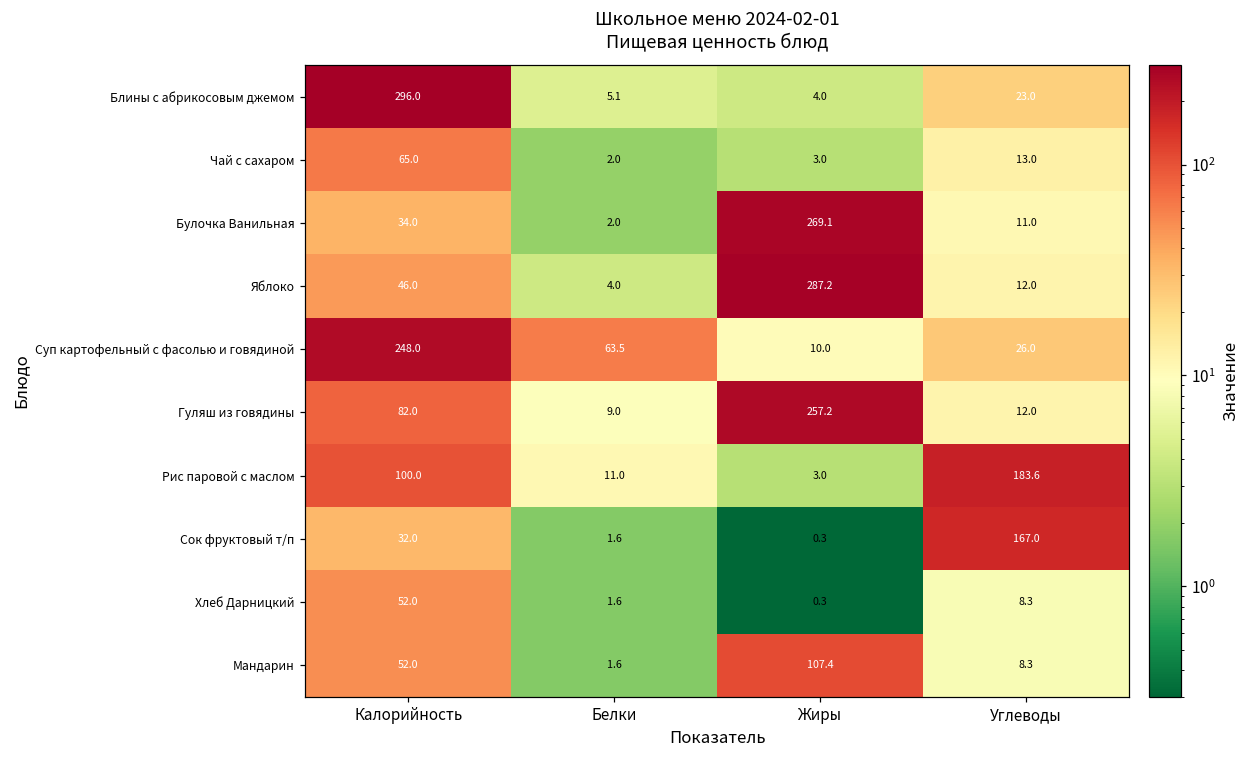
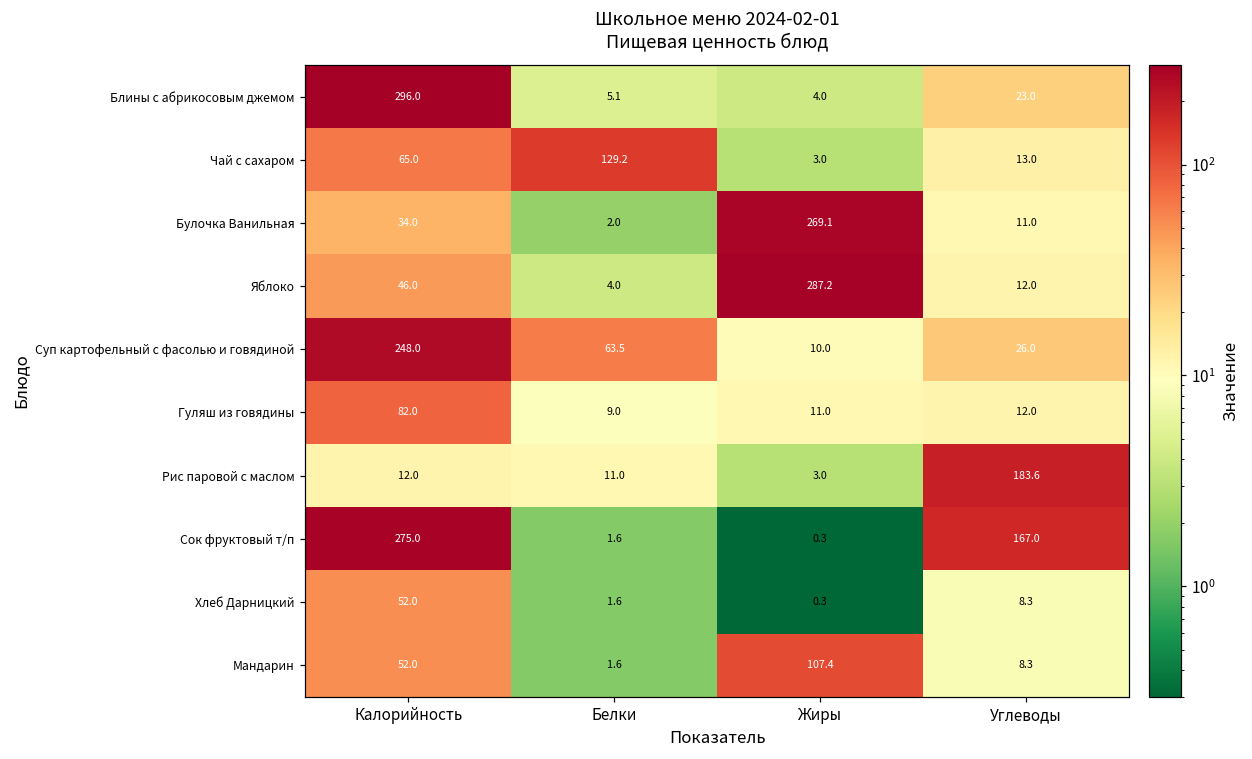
  {
    "Блины с абрикосовым джемом": {
      "Калорийность": 296.0,
      "Белки": 5.1,
      "Жиры": 4.0,
      "Углеводы": 23.0
    },
    "Чай с сахаром": {
      "Калорийность": 65.0,
-     "Белки": 2.0,
+     "Белки": 129.2,
      "Жиры": 3.0,
      "Углеводы": 13.0
    },
    "Булочка Ванильная": {
      "Калорийность": 34.0,
      "Белки": 2.0,
      "Жиры": 269.1,
      "Углеводы": 11.0
    },
    "Яблоко": {
      "Калорийность": 46.0,
      "Белки": 4.0,
      "Жиры": 287.2,
      "Углеводы": 12.0
    },
    "Суп картофельный с фасолью и говядиной": {
      "Калорийность": 248.0,
      "Белки": 63.5,
      "Жиры": 10.0,
      "Углеводы": 26.0
    },
    "Гуляш из говядины": {
      "Калорийность": 82.0,
      "Белки": 9.0,
-     "Жиры": 257.2,
+     "Жиры": 11.0,
      "Углеводы": 12.0
    },
    "Рис паровой с маслом": {
-     "Калорийность": 100.0,
+     "Калорийность": 12.0,
      "Белки": 11.0,
      "Жиры": 3.0,
      "Углеводы": 183.6
    },
    "Сок фруктовый т/п": {
-     "Калорийность": 32.0,
+     "Калорийность": 275.0,
      "Белки": 1.6,
      "Жиры": 0.3,
      "Углеводы": 167.0
    },
    "Хлеб Дарницкий": {
      "Калорийность": 52.0,
      "Белки": 1.6,
      "Жиры": 0.3,
      "Углеводы": 8.3
    },
    "Мандарин": {
      "Калорийность": 52.0,
      "Белки": 1.6,
      "Жиры": 107.4,
      "Углеводы": 8.3
    }
  }
